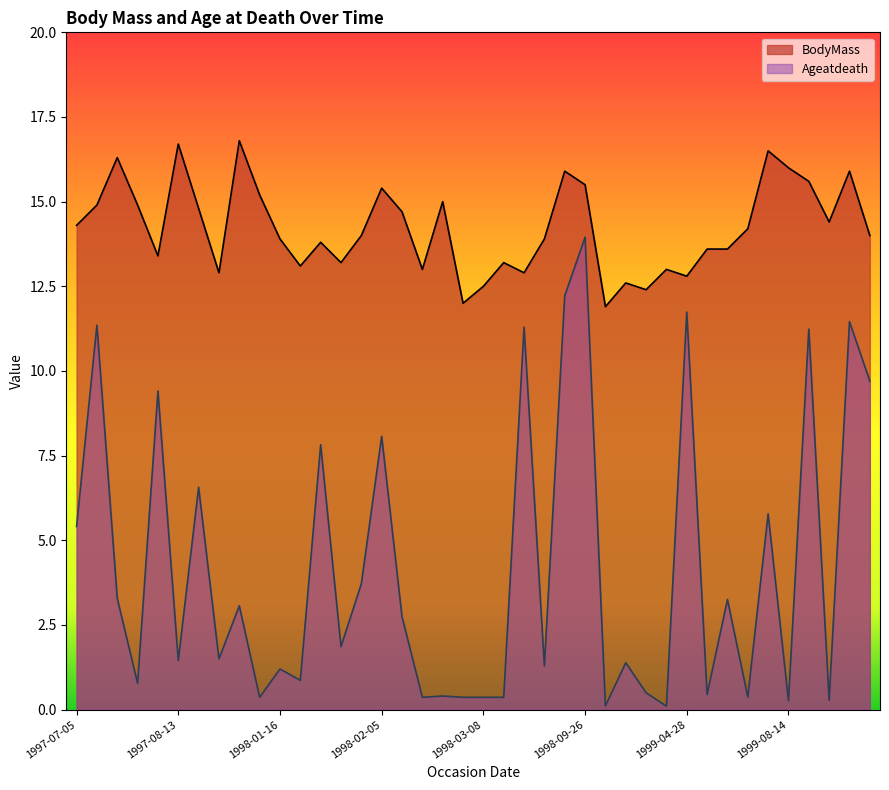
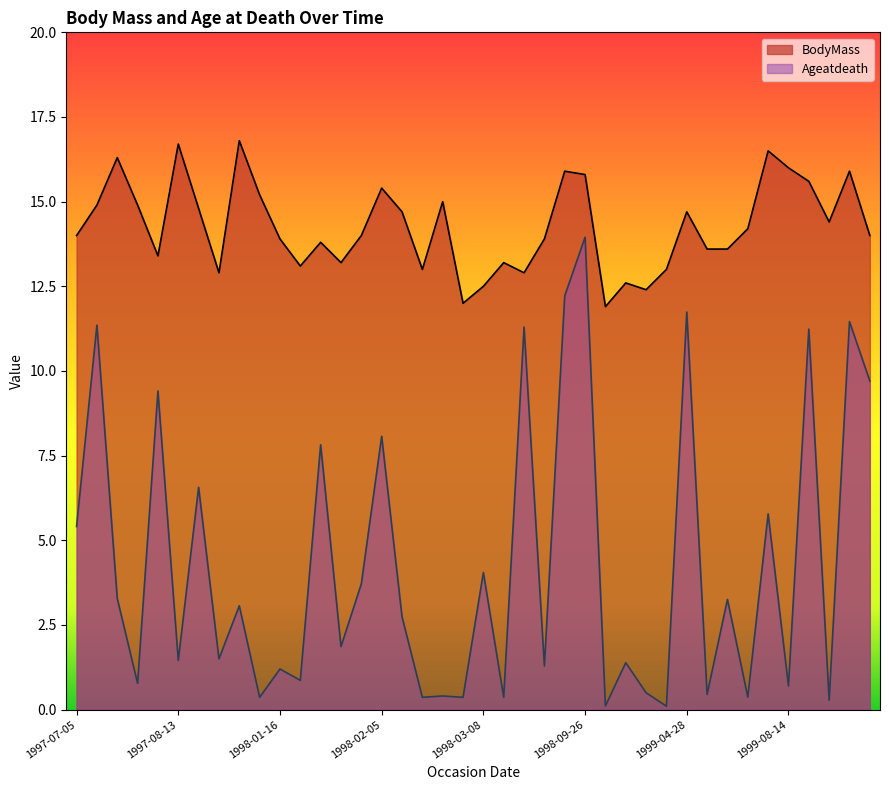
  {
    "BodyMass": {
-     "1997-07-05": 14.3,
+     "1997-07-05": 14.0,
      "1997-08-13": 16.7,
      "1998-01-16": 13.9,
      "1998-03-08": 12.5,
-     "1998-09-26": 15.5,
-     "1999-04-28": 12.8,
+     "1998-09-26": 15.8,
+     "1999-04-28": 14.7,
      "1999-08-14": 16.0
    },
    "Ageatdeath": {
      "1997-07-05": 5.4,
      "1997-08-13": 1.5,
      "1998-01-16": 1.2,
-     "1998-03-08": 0.4,
+     "1998-03-08": 4.0,
      "1998-09-26": 14.0,
      "1999-04-28": 11.7,
-     "1999-08-14": 0.3
+     "1999-08-14": 0.7
    }
  }
